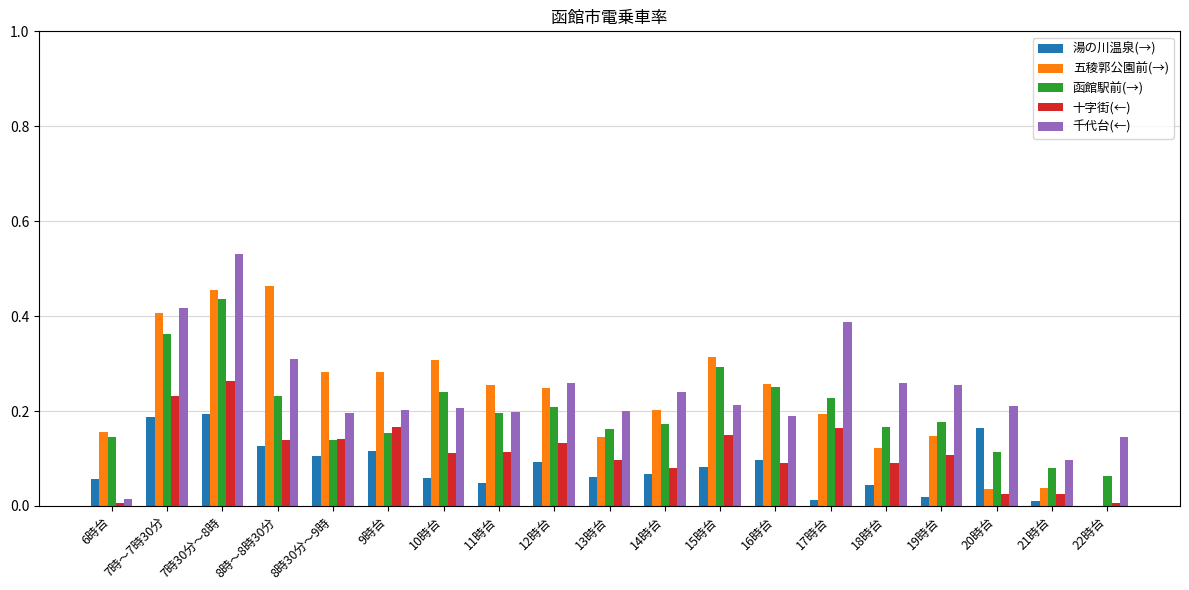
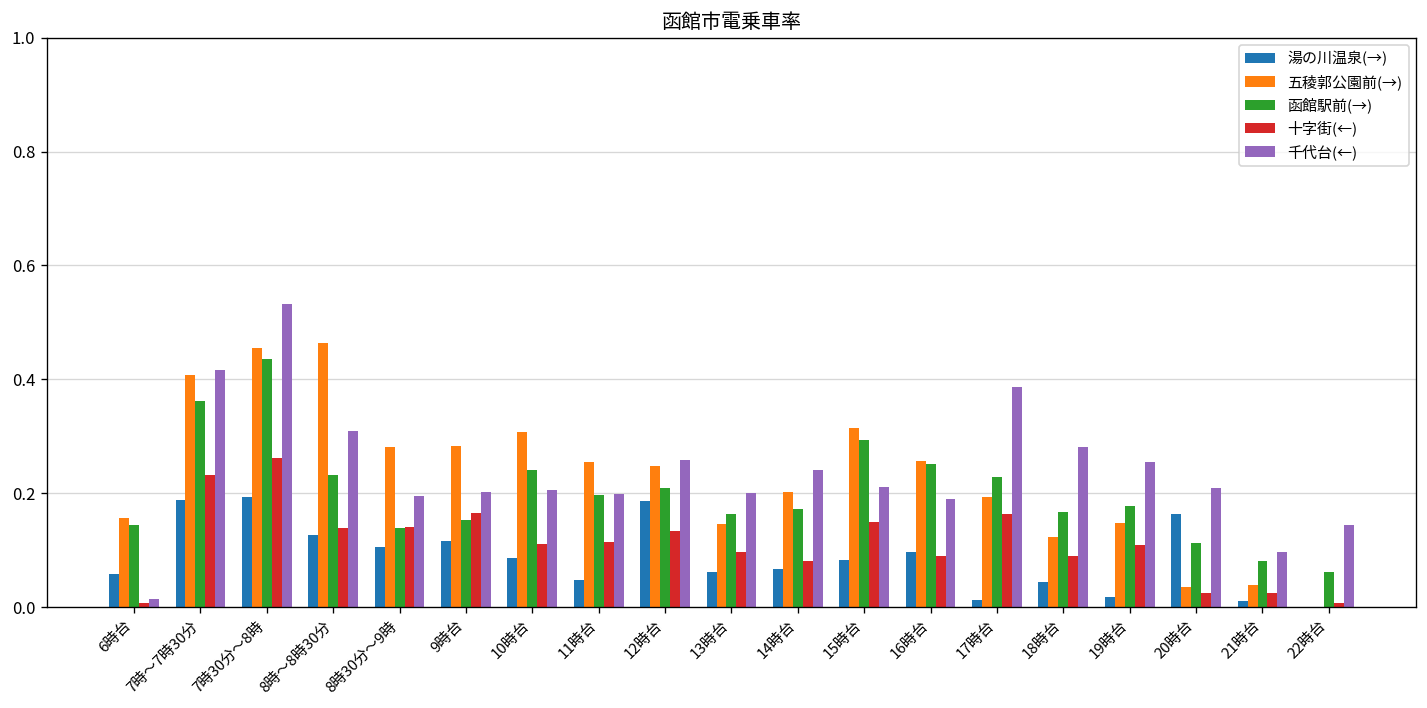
  {
    "湯の川温泉(→)": {
      "6時台": 0.06,
      "7時～7時30分": 0.19,
      "7時30分～8時": 0.19,
      "8時～8時30分": 0.13,
      "8時30分～9時": 0.10,
      "9時台": 0.12,
-     "10時台": 0.06,
+     "10時台": 0.09,
      "11時台": 0.05,
-     "12時台": 0.09,
+     "12時台": 0.19,
      "13時台": 0.06,
      "14時台": 0.07,
      "15時台": 0.08,
      "16時台": 0.10,
      "17時台": 0.01,
      "18時台": 0.04,
      "19時台": 0.02,
      "20時台": 0.16,
      "21時台": 0.01,
      "22時台": 0.00
    },
    "五稜郭公園前(→)": {
      "6時台": 0.16,
      "7時～7時30分": 0.41,
      "7時30分～8時": 0.46,
      "8時～8時30分": 0.46,
      "8時30分～9時": 0.28,
      "9時台": 0.28,
      "10時台": 0.31,
      "11時台": 0.25,
      "12時台": 0.25,
      "13時台": 0.15,
      "14時台": 0.20,
      "15時台": 0.31,
      "16時台": 0.26,
      "17時台": 0.19,
      "18時台": 0.12,
      "19時台": 0.15,
      "20時台": 0.04,
      "21時台": 0.04,
      "22時台": 0.00
    },
    "函館駅前(→)": {
      "6時台": 0.15,
      "7時～7時30分": 0.36,
      "7時30分～8時": 0.44,
      "8時～8時30分": 0.23,
      "8時30分～9時": 0.14,
      "9時台": 0.15,
      "10時台": 0.24,
      "11時台": 0.20,
      "12時台": 0.21,
      "13時台": 0.16,
      "14時台": 0.17,
      "15時台": 0.29,
      "16時台": 0.25,
      "17時台": 0.23,
      "18時台": 0.17,
      "19時台": 0.18,
      "20時台": 0.11,
      "21時台": 0.08,
      "22時台": 0.06
    },
    "十字街(←)": {
      "6時台": 0.01,
      "7時～7時30分": 0.23,
      "7時30分～8時": 0.26,
      "8時～8時30分": 0.14,
      "8時30分～9時": 0.14,
      "9時台": 0.17,
      "10時台": 0.11,
      "11時台": 0.11,
      "12時台": 0.13,
      "13時台": 0.10,
      "14時台": 0.08,
      "15時台": 0.15,
      "16時台": 0.09,
      "17時台": 0.16,
      "18時台": 0.09,
      "19時台": 0.11,
      "20時台": 0.02,
      "21時台": 0.02,
      "22時台": 0.01
    },
    "千代台(←)": {
      "6時台": 0.01,
      "7時～7時30分": 0.42,
      "7時30分～8時": 0.53,
      "8時～8時30分": 0.31,
      "8時30分～9時": 0.20,
      "9時台": 0.20,
      "10時台": 0.21,
      "11時台": 0.20,
      "12時台": 0.26,
      "13時台": 0.20,
      "14時台": 0.24,
      "15時台": 0.21,
      "16時台": 0.19,
      "17時台": 0.39,
-     "18時台": 0.26,
+     "18時台": 0.28,
      "19時台": 0.26,
      "20時台": 0.21,
      "21時台": 0.10,
      "22時台": 0.15
    }
  }
